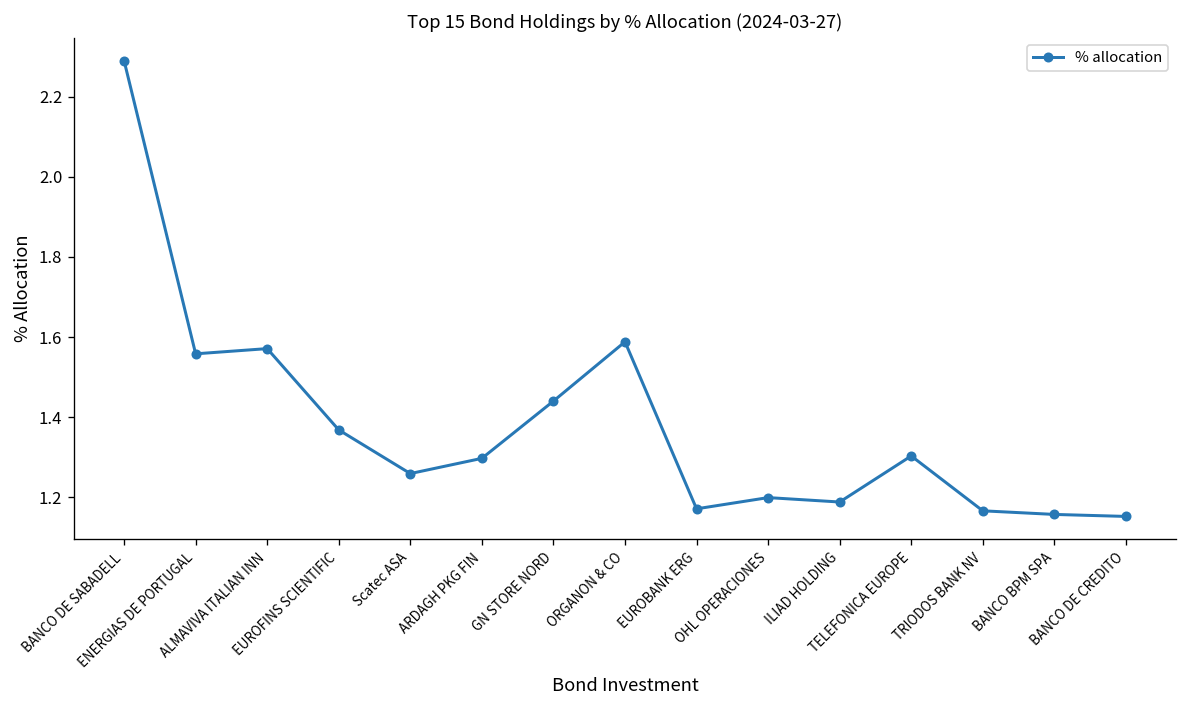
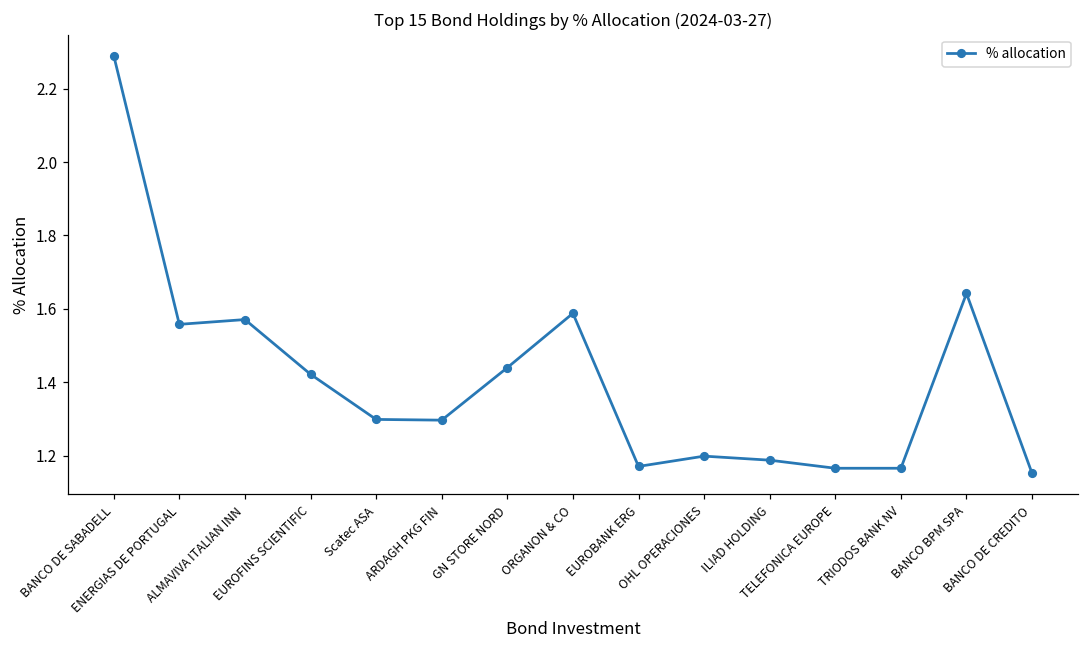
  {
    "BANCO DE SABADELL": 2.29,
    "ENERGIAS DE PORTUGAL": 1.56,
    "ALMAVIVA ITALIAN INN": 1.57,
-   "EUROFINS SCIENTIFIC": 1.37,
-   "Scatec ASA": 1.26,
+   "EUROFINS SCIENTIFIC": 1.42,
+   "Scatec ASA": 1.30,
    "ARDAGH PKG FIN": 1.30,
    "GN STORE NORD": 1.44,
    "ORGANON & CO": 1.59,
    "EUROBANK ERG": 1.17,
    "OHL OPERACIONES": 1.20,
    "ILIAD HOLDING": 1.19,
-   "TELEFONICA EUROPE": 1.30,
+   "TELEFONICA EUROPE": 1.17,
    "TRIODOS BANK NV": 1.17,
-   "BANCO BPM SPA": 1.16,
+   "BANCO BPM SPA": 1.64,
    "BANCO DE CREDITO": 1.15
  }
